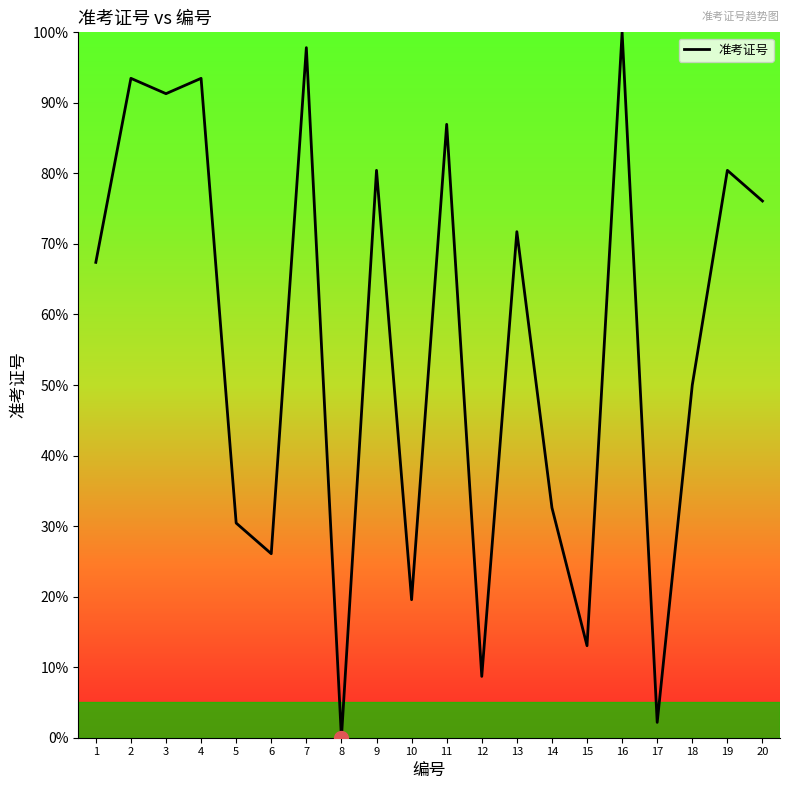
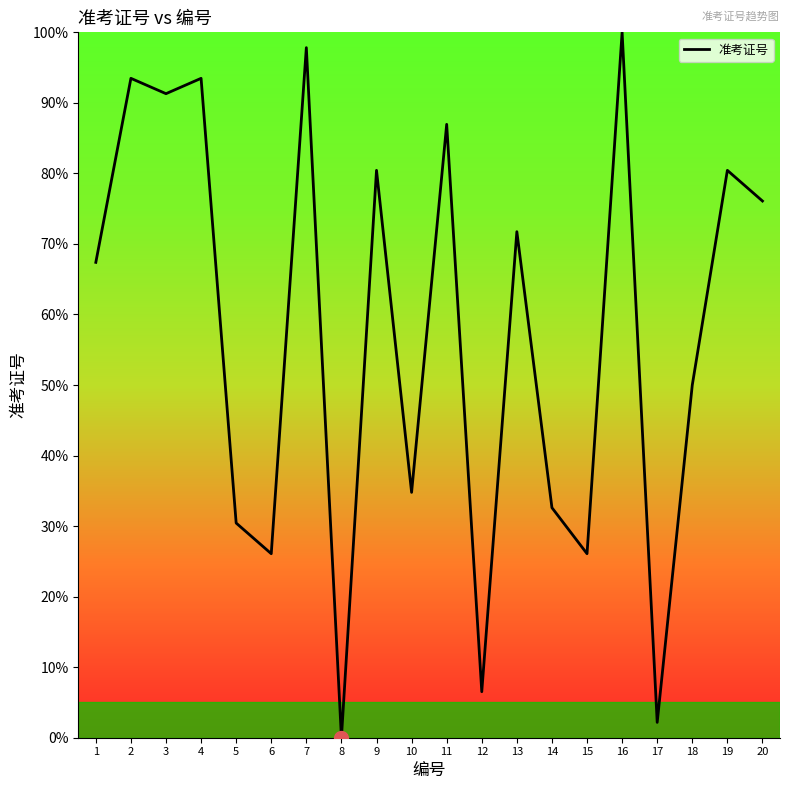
  {
    "准考证号": {
      "1": "67%",
      "2": "93%",
      "3": "91%",
      "4": "93%",
      "5": "30%",
      "6": "26%",
      "7": "98%",
      "9": "80%",
-     "10": "20%",
+     "10": "35%",
      "11": "87%",
-     "12": "9%",
+     "12": "7%",
      "13": "72%",
      "14": "33%",
-     "15": "13%",
+     "15": "26%",
      "16": "100%",
      "18": "50%",
      "19": "80%",
      "20": "76%"
    }
  }
